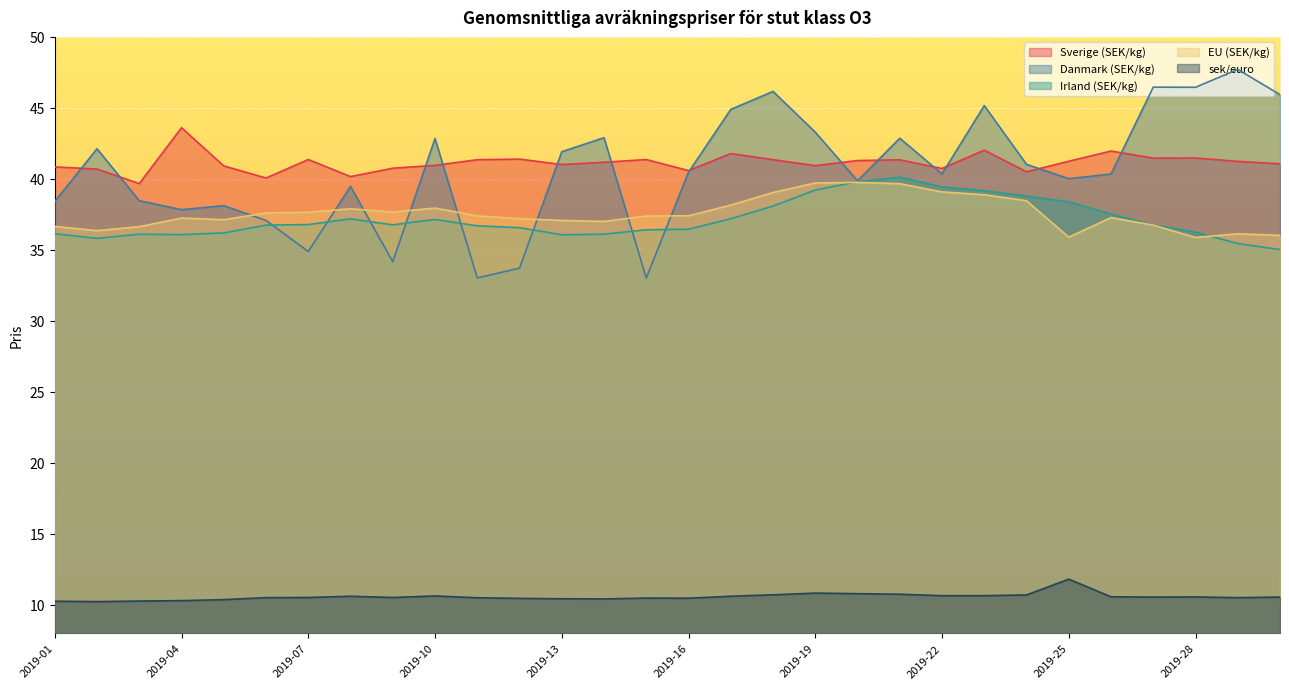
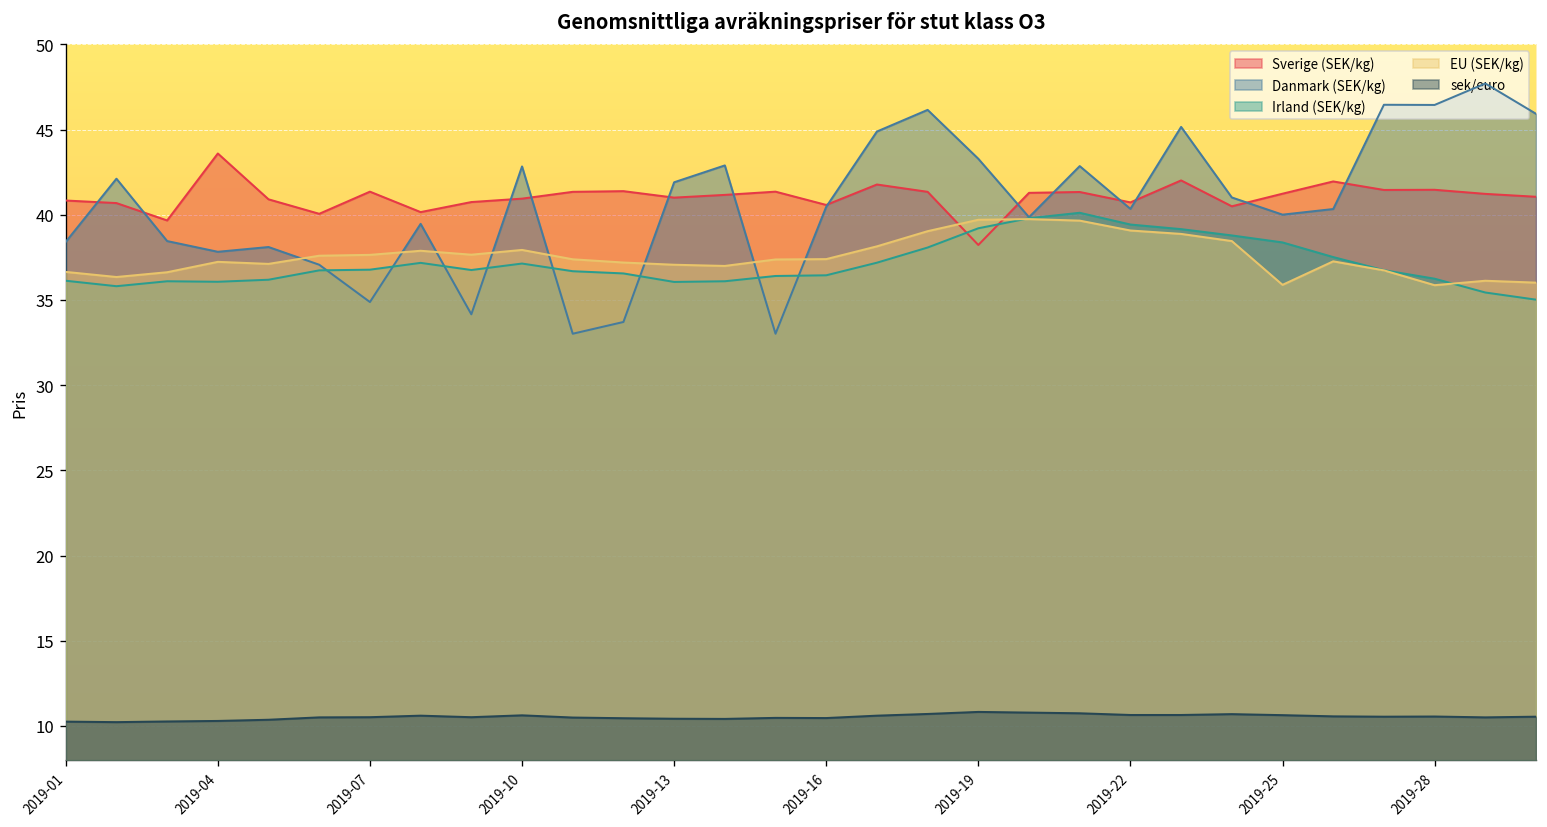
  {
    "Sverige (SEK/kg)": {
      "2019-01": 40.8,
      "2019-04": 43.6,
      "2019-07": 41.4,
      "2019-10": 41.0,
      "2019-13": 41.0,
-     "2019-19": 40.9,
+     "2019-19": 38.2,
      "2019-22": 40.7,
      "2019-25": 41.2,
      "2019-28": 41.5
    },
    "EU (SEK/kg)": {
      "2019-01": 36.7,
      "2019-04": 37.2,
      "2019-07": 37.7,
      "2019-10": 37.9,
      "2019-13": 37.1,
      "2019-16": 37.4,
      "2019-19": 39.7,
      "2019-22": 39.1,
      "2019-25": 35.9,
      "2019-28": 35.9
    },
    "sek/euro": {
      "2019-01": 10.3,
      "2019-04": 10.3,
      "2019-07": 10.5,
      "2019-10": 10.6,
      "2019-13": 10.4,
      "2019-16": 10.5,
      "2019-19": 10.8,
      "2019-22": 10.6,
-     "2019-25": 11.8,
+     "2019-25": 10.6,
      "2019-28": 10.6
    }
  }
